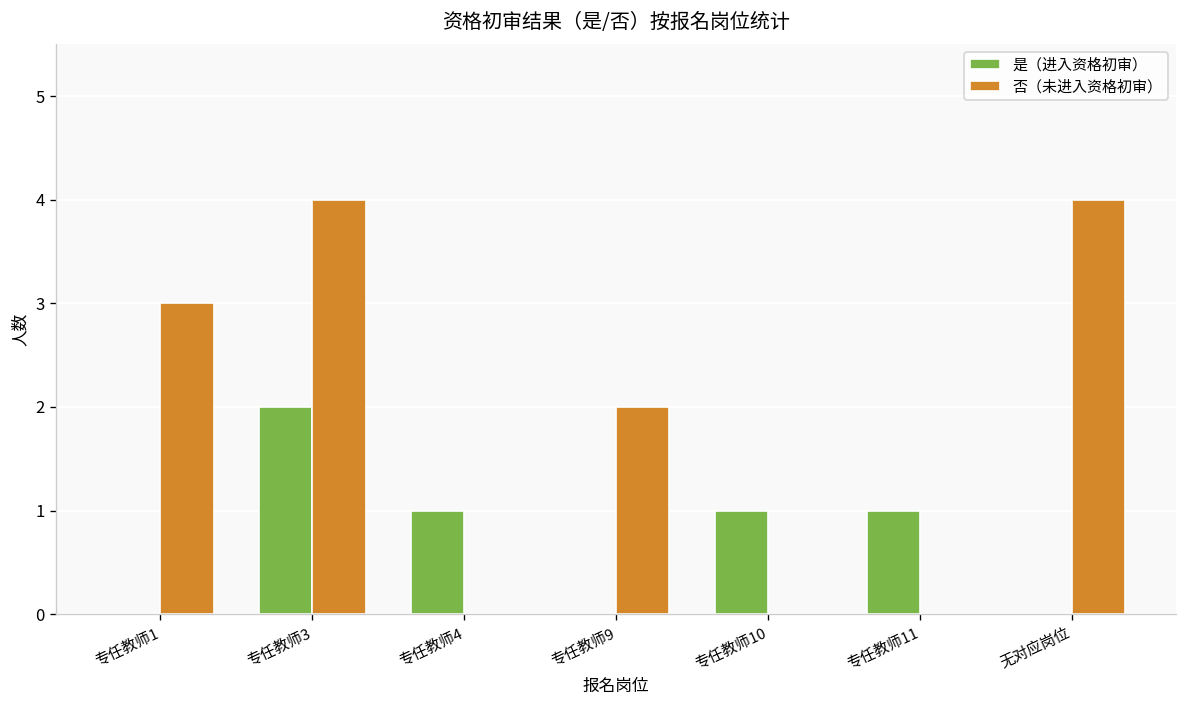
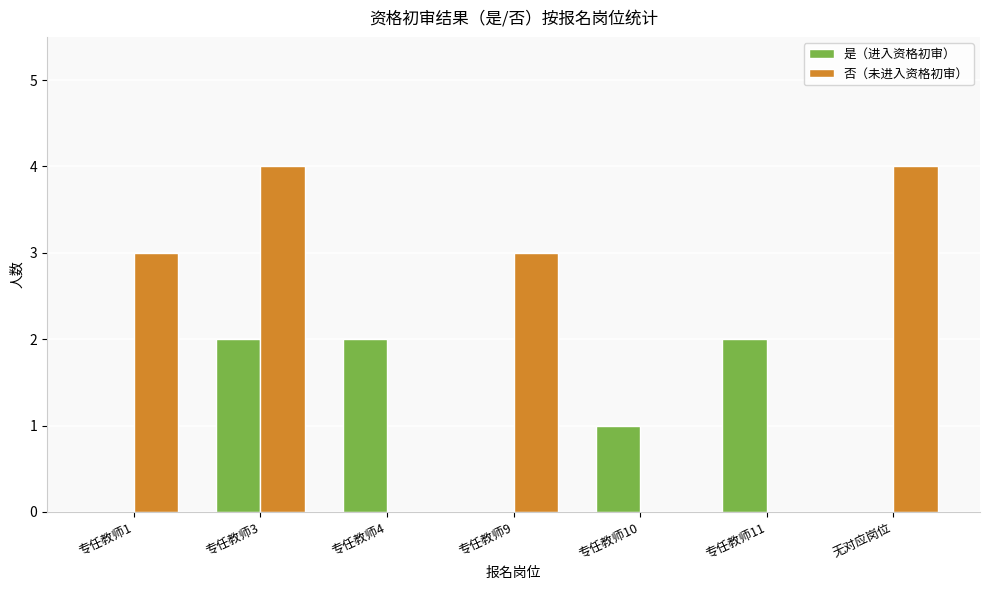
  {
    "是（进入资格初审）": {
      "专任教师1": 0,
      "专任教师3": 2,
-     "专任教师4": 1,
+     "专任教师4": 2,
      "专任教师9": 0,
      "专任教师10": 1,
-     "专任教师11": 1,
+     "专任教师11": 2,
      "无对应岗位": 0
    },
    "否（未进入资格初审）": {
      "专任教师1": 3,
      "专任教师3": 4,
      "专任教师4": 0,
-     "专任教师9": 2,
+     "专任教师9": 3,
      "专任教师10": 0,
      "专任教师11": 0,
      "无对应岗位": 4
    }
  }
